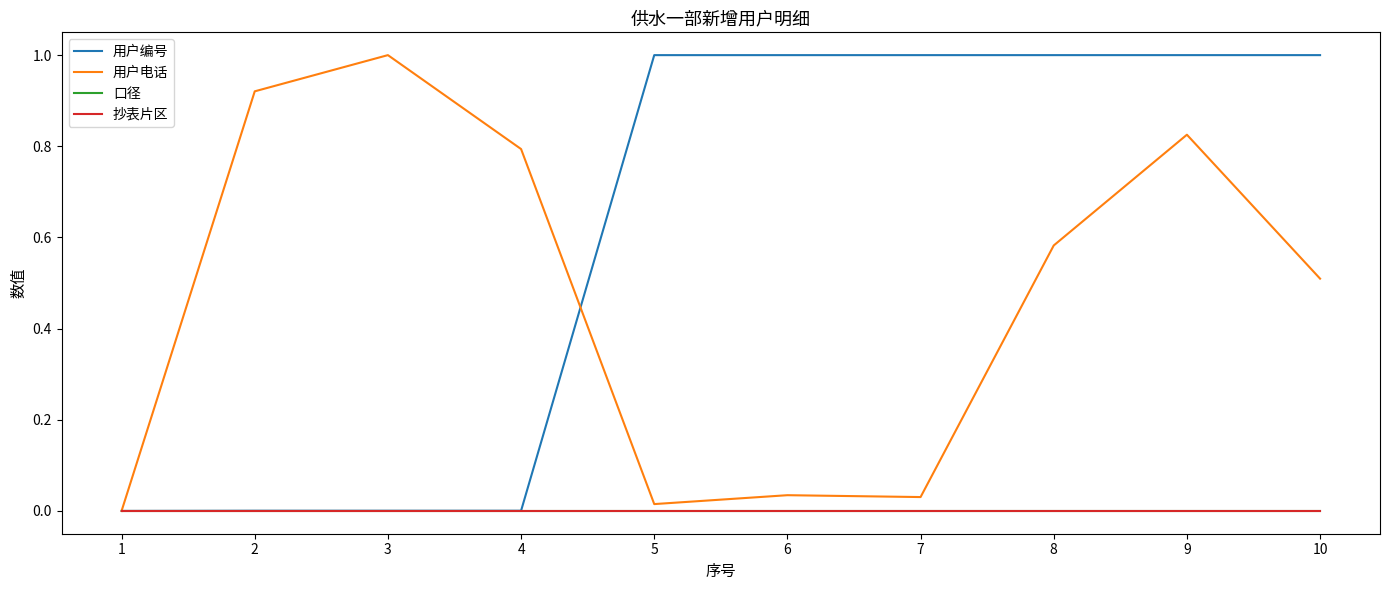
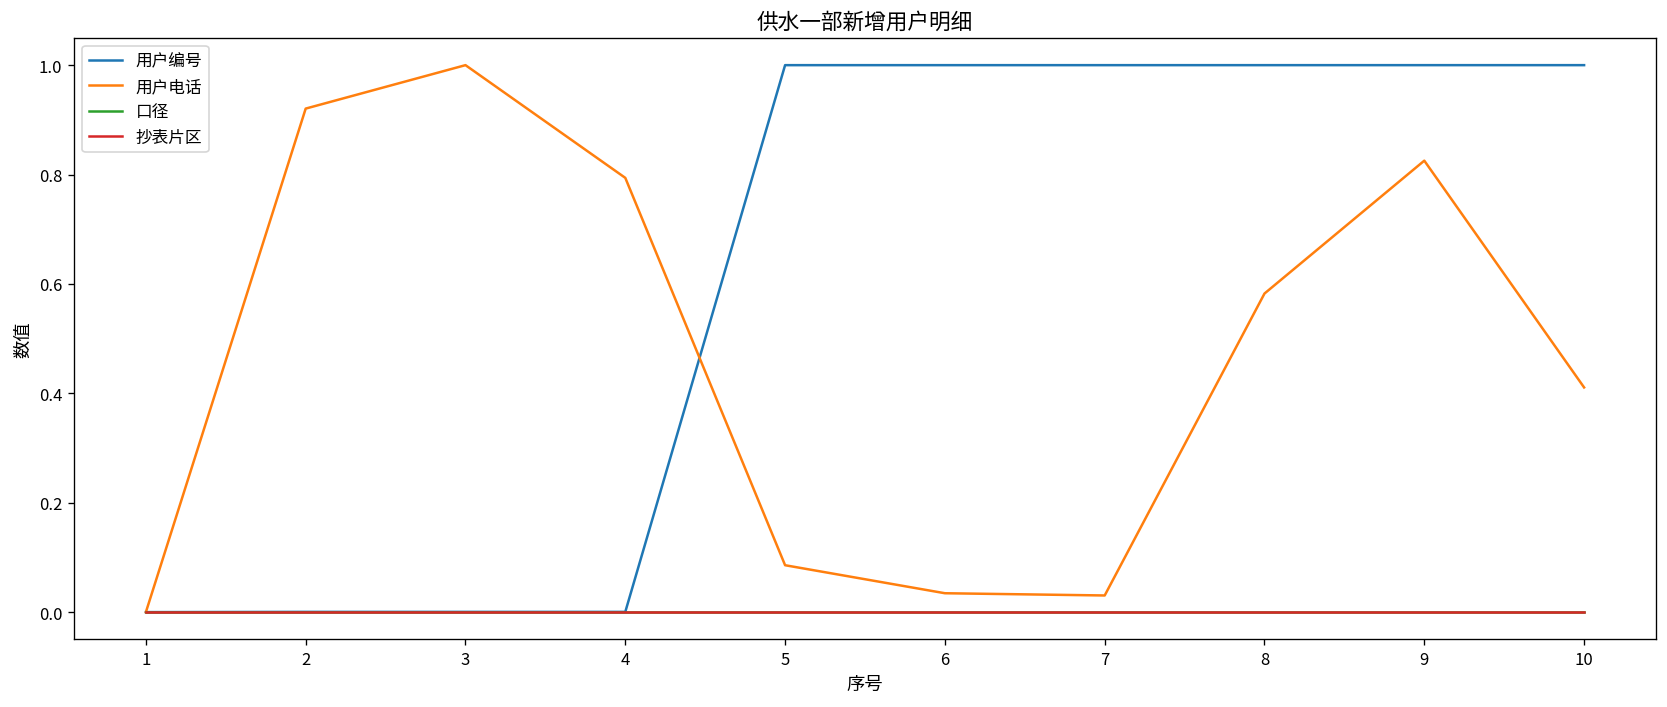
  {
    "用户编号": {
      "5": 1.00,
      "6": 1.00,
      "7": 1.00,
      "8": 1.00,
      "9": 1.00,
      "10": 1.00
    },
    "用户电话": {
      "2": 0.92,
      "3": 1.00,
      "4": 0.79,
-     "5": 0.02,
+     "5": 0.09,
      "6": 0.03,
      "7": 0.03,
      "8": 0.58,
      "9": 0.83,
-     "10": 0.51
+     "10": 0.41
    },
    "抄表片区": {
      "5": 0.00,
      "6": 0.00,
      "7": 0.00,
      "8": 0.00,
      "9": 0.00,
      "10": 0.00
    }
  }
